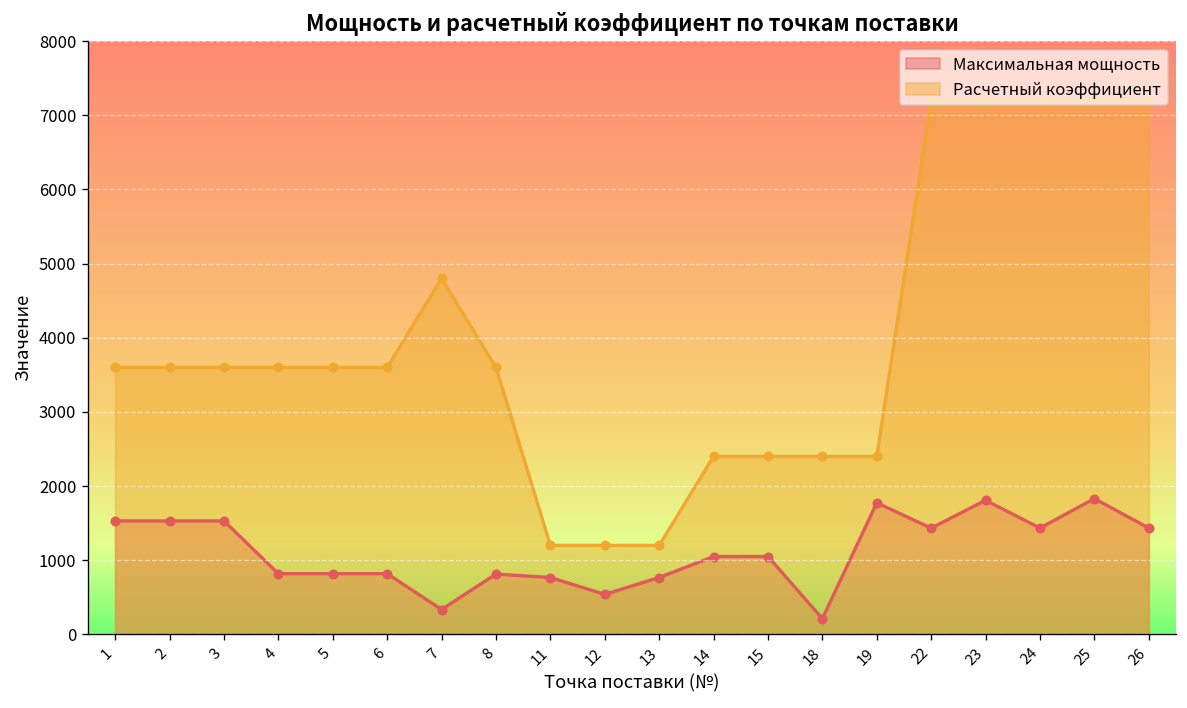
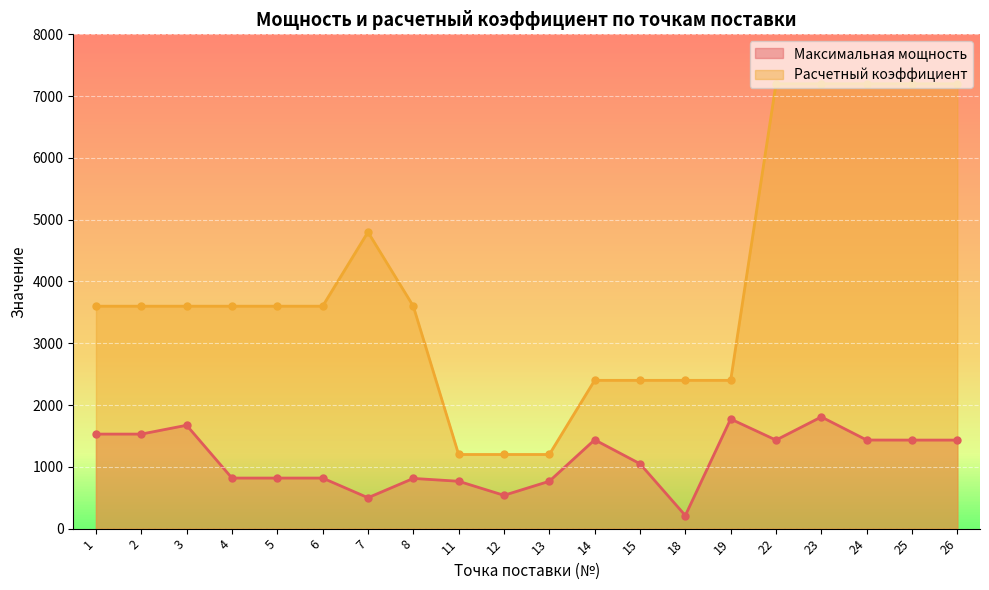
  {
    "Максимальная мощность": {
      "1": 1500,
      "2": 1500,
-     "3": 1500,
+     "3": 1700,
      "4": 800,
      "5": 800,
      "6": 800,
-     "7": 300,
+     "7": 500,
      "8": 800,
      "11": 800,
      "12": 500,
      "13": 800,
-     "14": 1100,
+     "14": 1400,
      "15": 1100,
      "18": 200,
      "19": 1800,
      "22": 1400,
      "23": 1800,
      "24": 1400,
-     "25": 1800,
+     "25": 1400,
      "26": 1400
    }
  }
